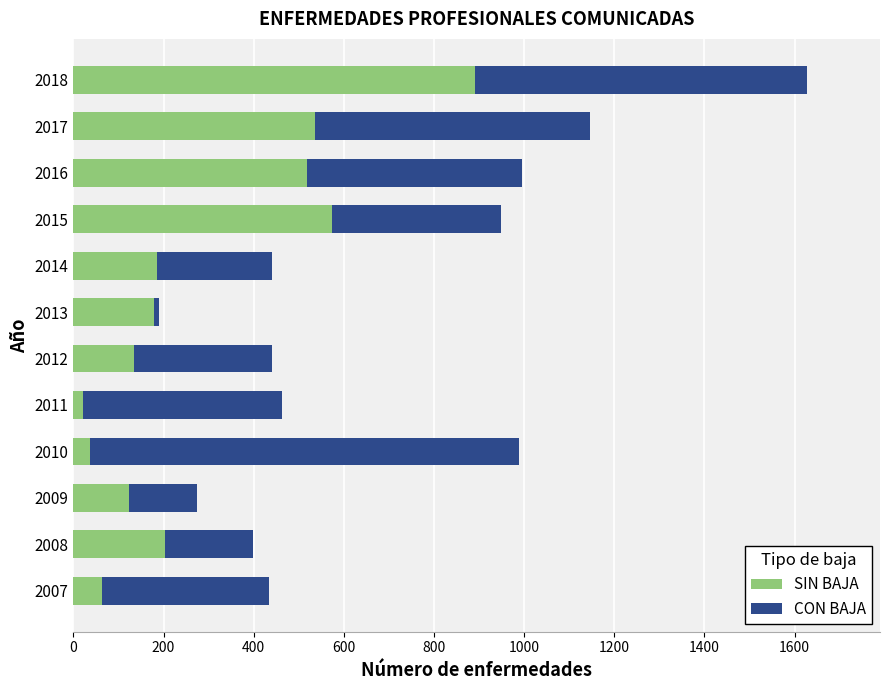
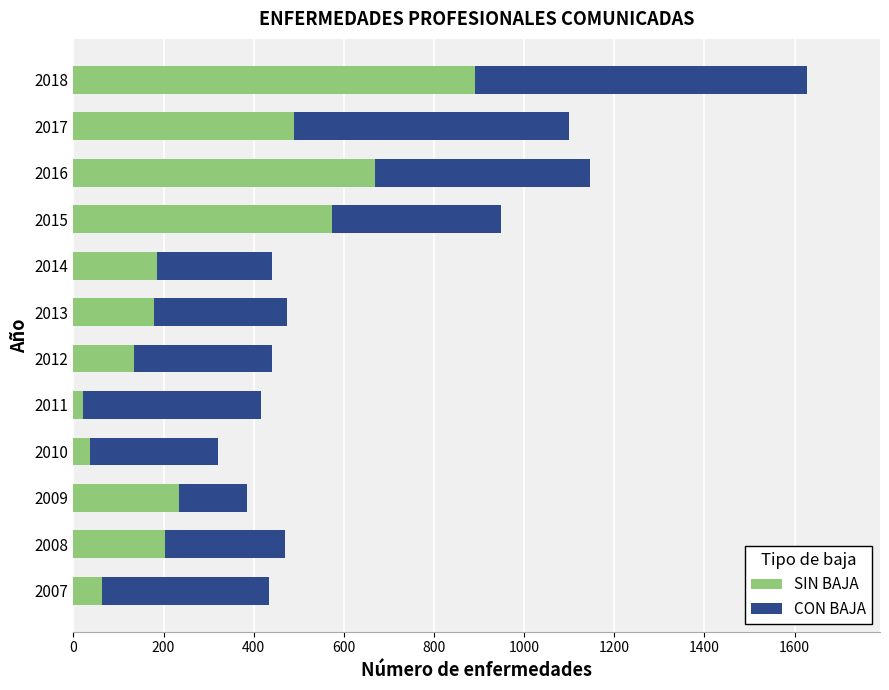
  {
    "SIN BAJA": {
      "2018": 890,
-     "2017": 540,
-     "2016": 520,
+     "2017": 490,
+     "2016": 670,
      "2015": 570,
      "2014": 190,
      "2013": 180,
      "2012": 140,
      "2011": 20,
      "2010": 40,
-     "2009": 120,
+     "2009": 240,
      "2008": 200,
      "2007": 60
    },
    "CON BAJA": {
      "2018": 740,
      "2017": 610,
      "2016": 480,
      "2015": 380,
      "2014": 260,
-     "2013": 10,
+     "2013": 300,
      "2012": 310,
-     "2011": 440,
-     "2010": 950,
+     "2011": 390,
+     "2010": 280,
      "2009": 150,
-     "2008": 200,
+     "2008": 270,
      "2007": 370
    }
  }
